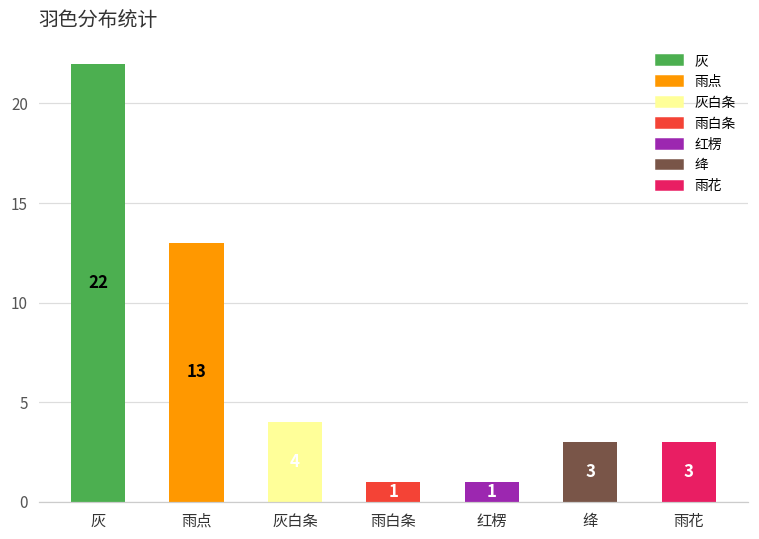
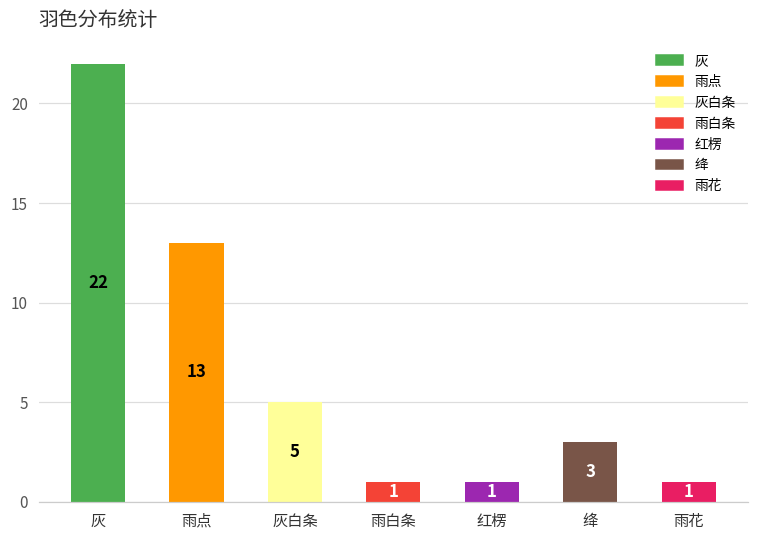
  {
    "灰": 22,
    "雨点": 13,
-   "灰白条": 4,
+   "灰白条": 5,
    "雨白条": 1,
    "红楞": 1,
    "绛": 3,
-   "雨花": 3
+   "雨花": 1
  }
